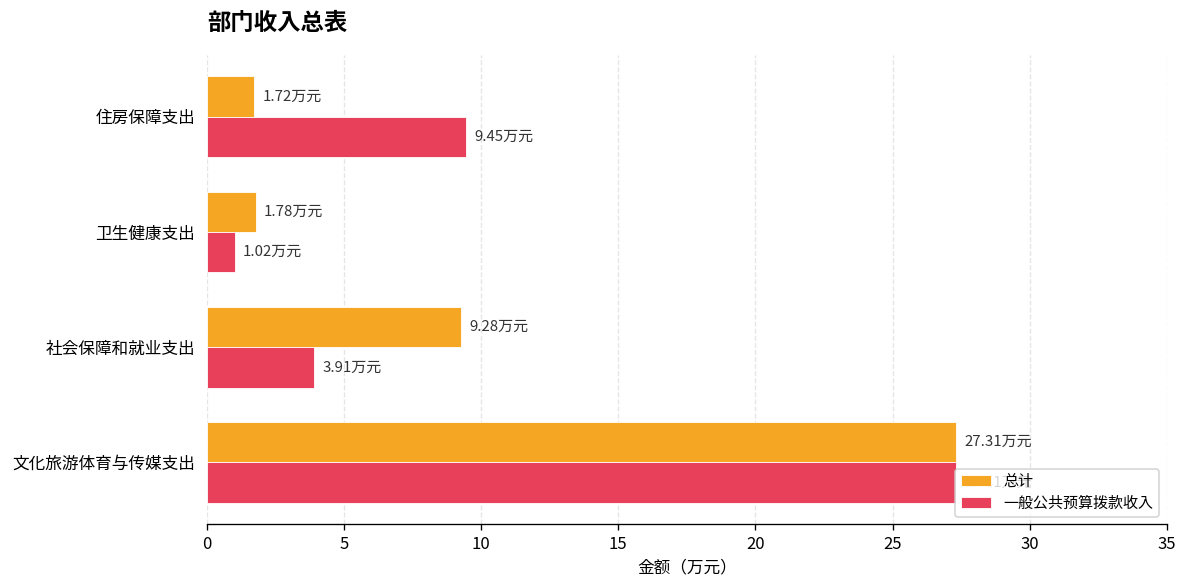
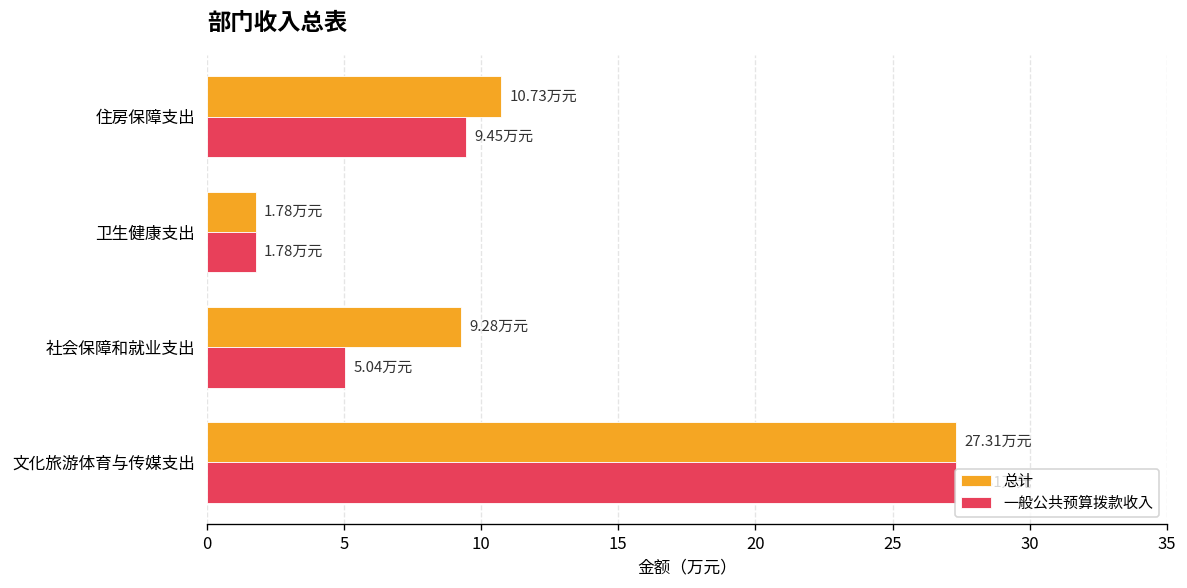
  {
    "总计": {
-     "住房保障支出": 1.72,
+     "住房保障支出": 10.73,
      "卫生健康支出": 1.78,
      "社会保障和就业支出": 9.28,
      "文化旅游体育与传媒支出": 27.31
    },
    "一般公共预算拨款收入": {
      "住房保障支出": 9.45,
-     "卫生健康支出": 1.02,
-     "社会保障和就业支出": 3.91
+     "卫生健康支出": 1.78,
+     "社会保障和就业支出": 5.04
    }
  }
